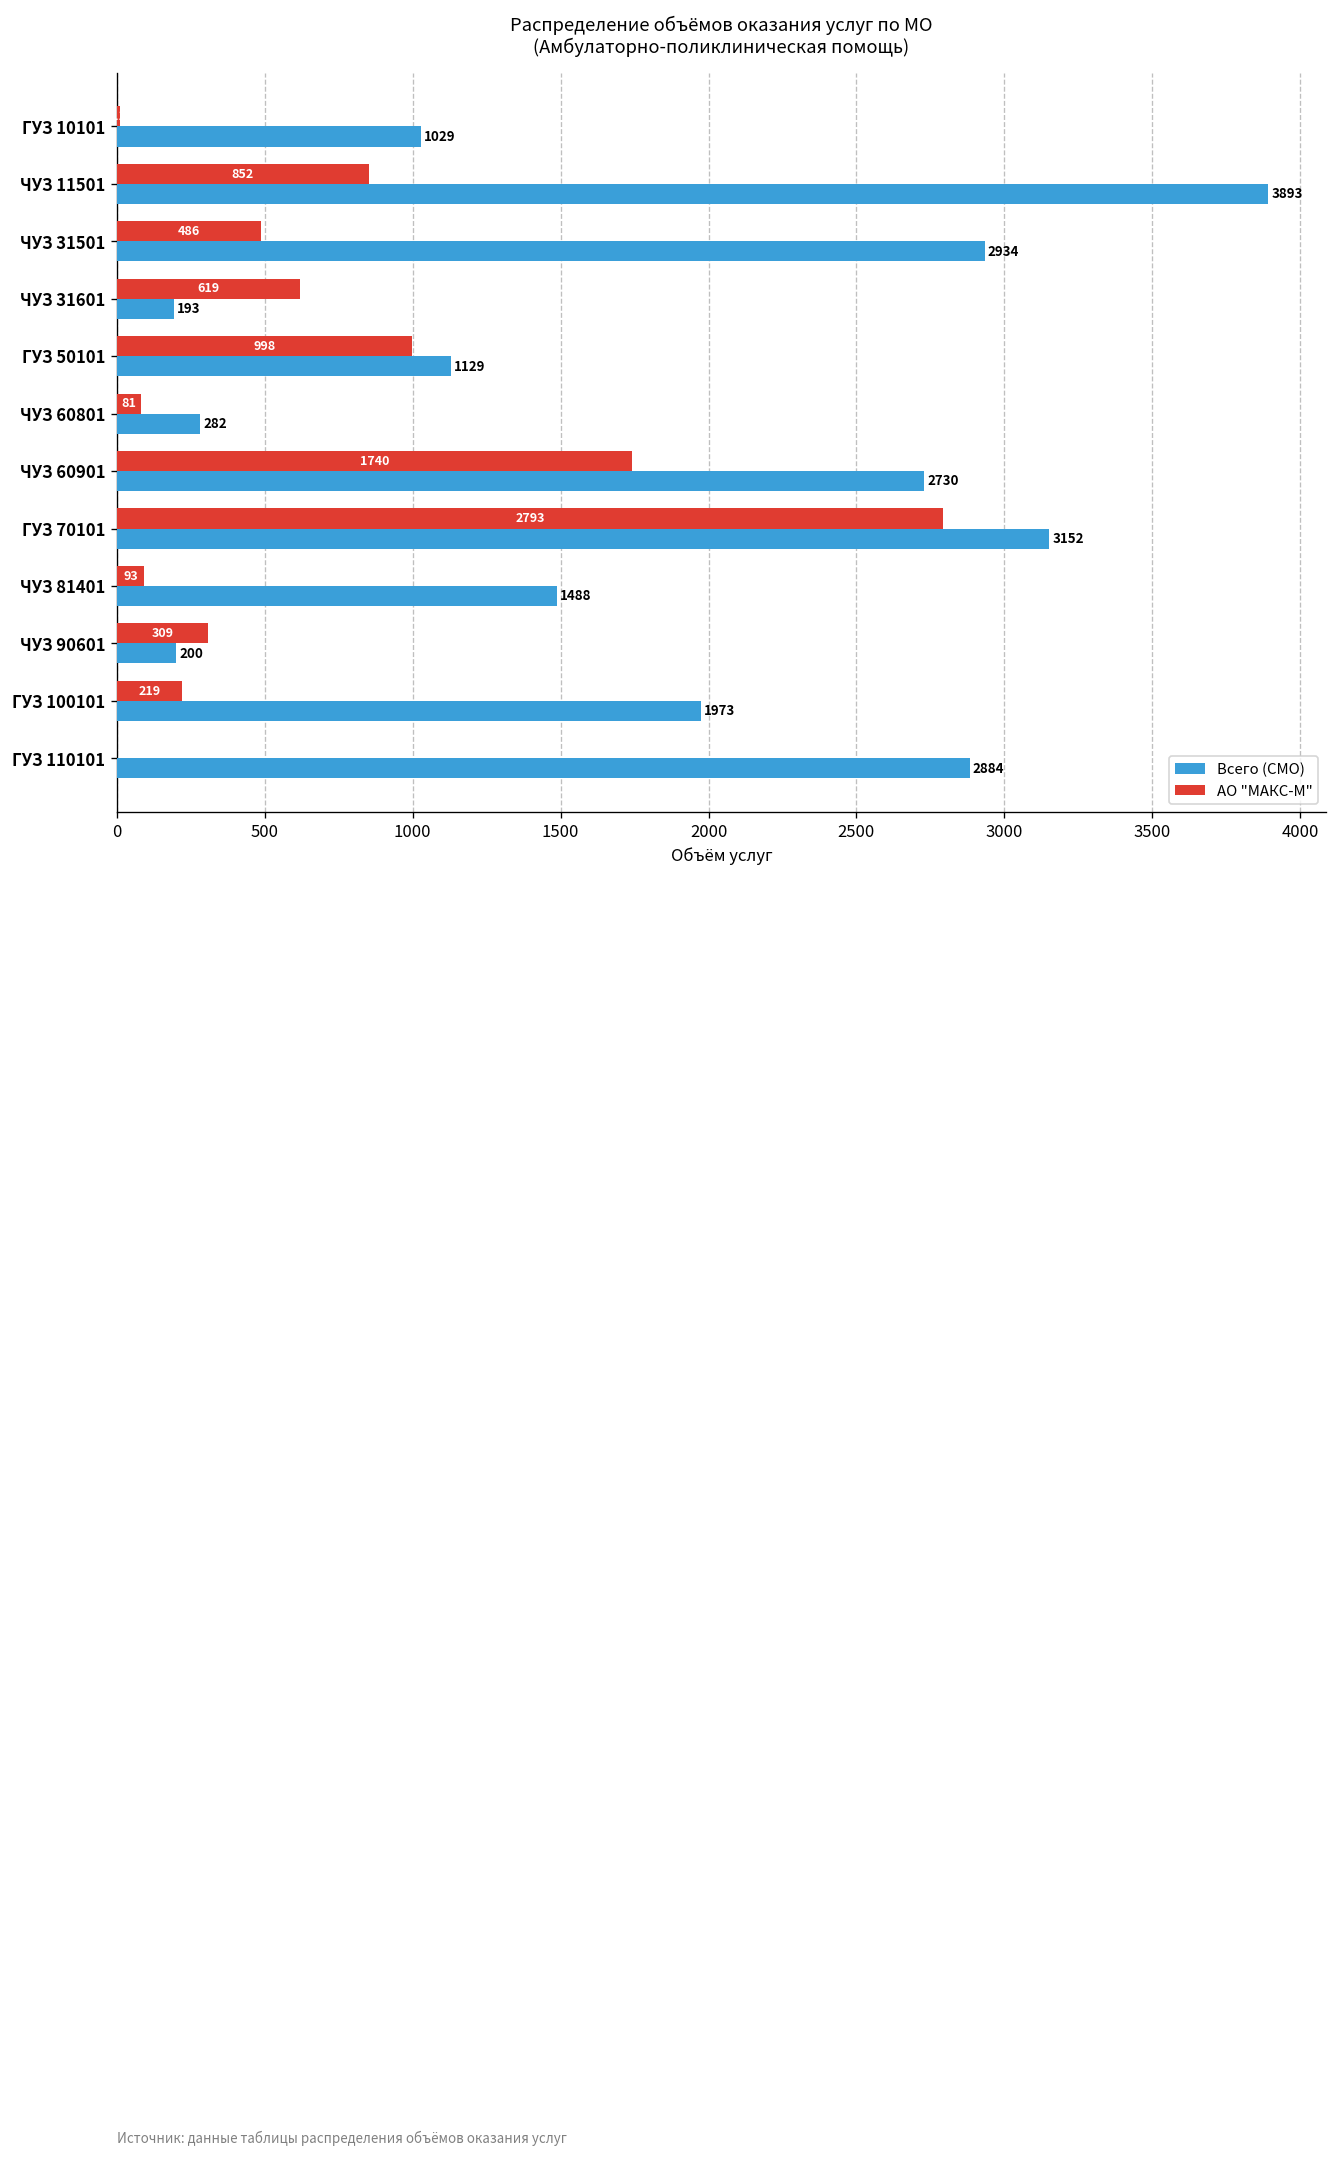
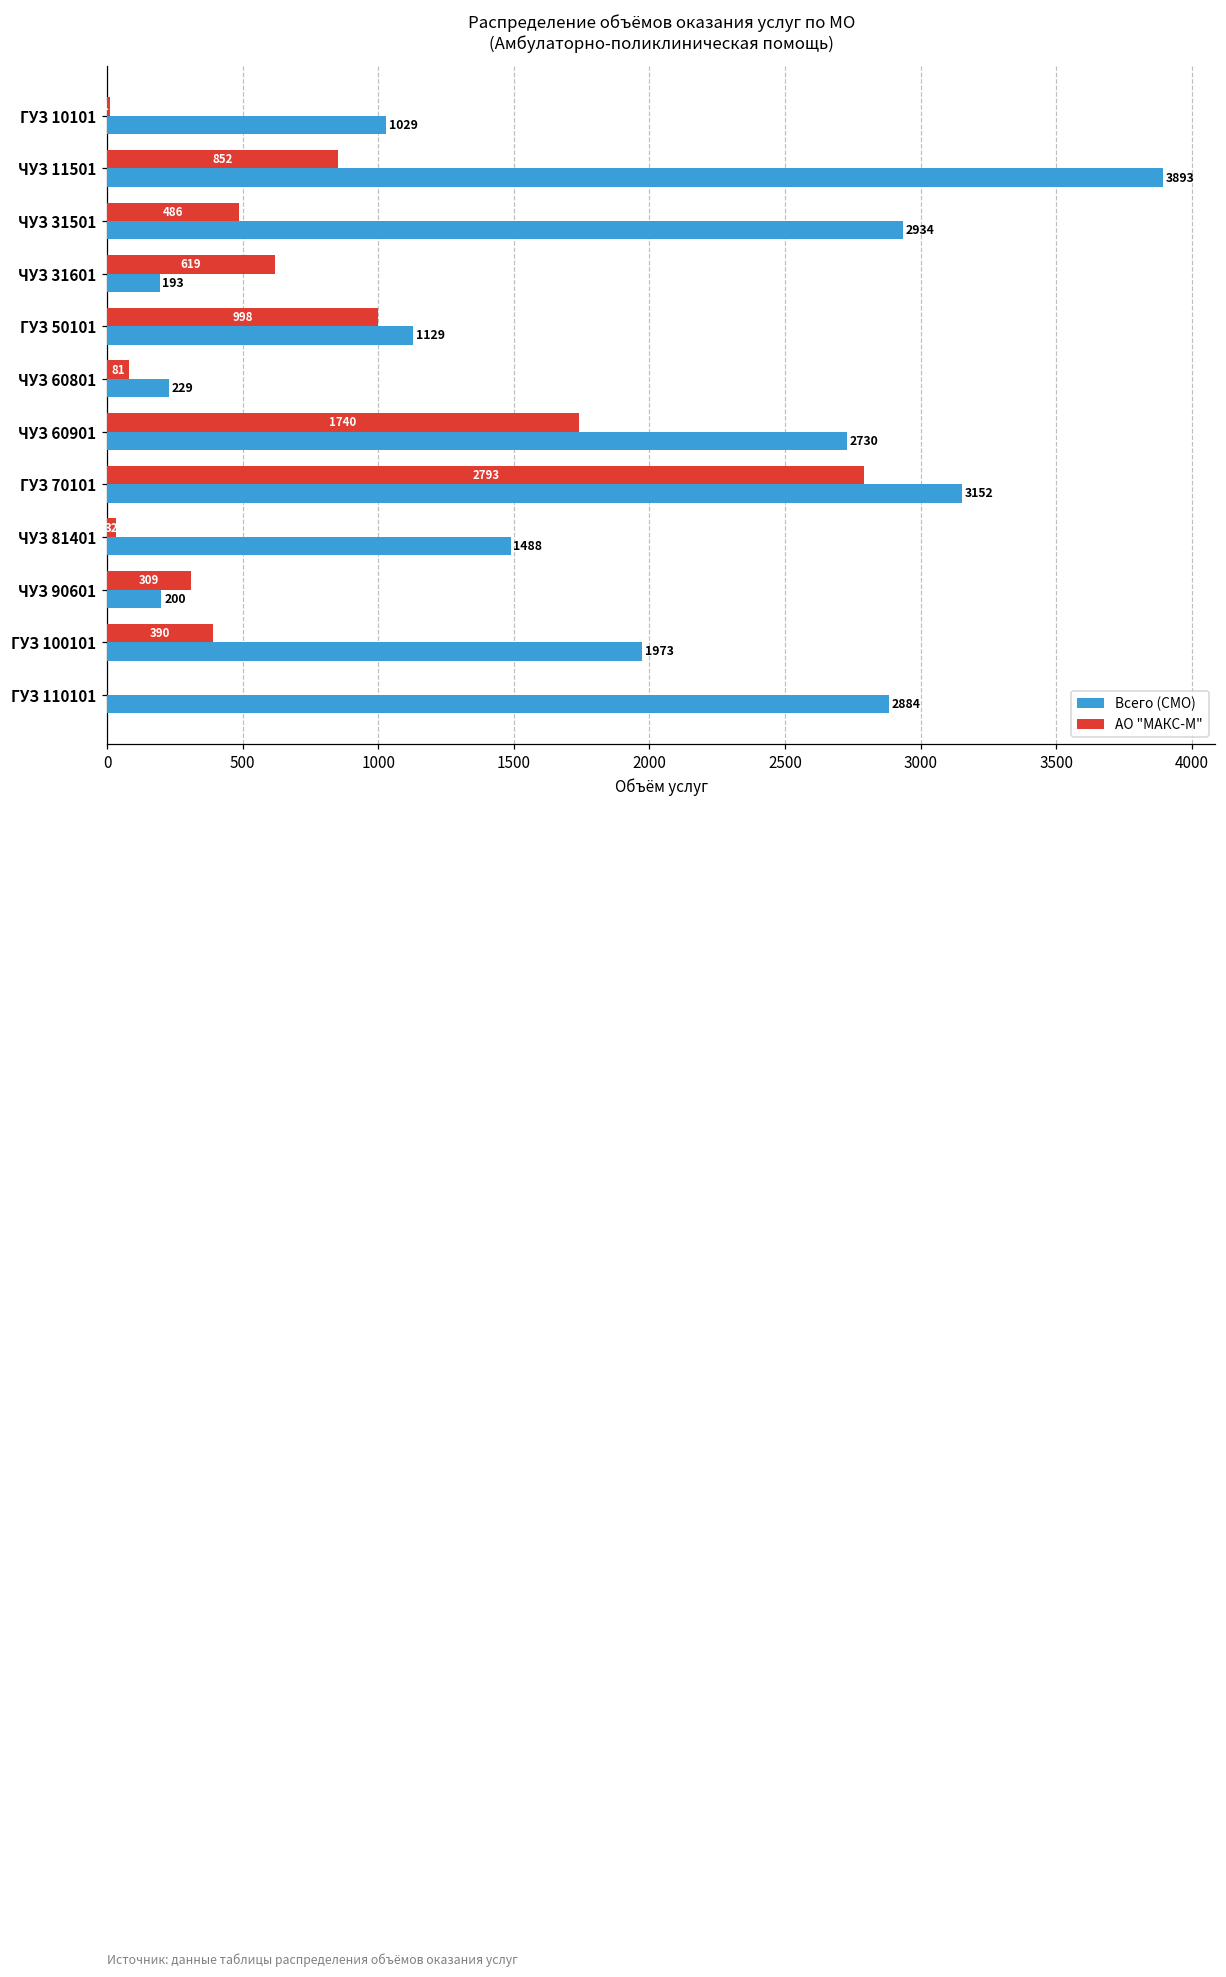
  {
    "Всего (СМО)": {
      "ГУЗ 10101": 1029,
      "ЧУЗ 11501": 3893,
      "ЧУЗ 31501": 2934,
      "ЧУЗ 31601": 193,
      "ГУЗ 50101": 1129,
-     "ЧУЗ 60801": 282,
+     "ЧУЗ 60801": 229,
      "ЧУЗ 60901": 2730,
      "ГУЗ 70101": 3152,
      "ЧУЗ 81401": 1488,
      "ЧУЗ 90601": 200,
      "ГУЗ 100101": 1973,
      "ГУЗ 110101": 2884
    },
    "АО \"МАКС-М\"": {
      "ЧУЗ 11501": 852,
      "ЧУЗ 31501": 486,
      "ЧУЗ 31601": 619,
      "ГУЗ 50101": 998,
      "ЧУЗ 60801": 81,
      "ЧУЗ 60901": 1740,
      "ГУЗ 70101": 2793,
-     "ЧУЗ 81401": 90,
+     "ЧУЗ 81401": 30,
      "ЧУЗ 90601": 309,
-     "ГУЗ 100101": 219
+     "ГУЗ 100101": 390
    }
  }
